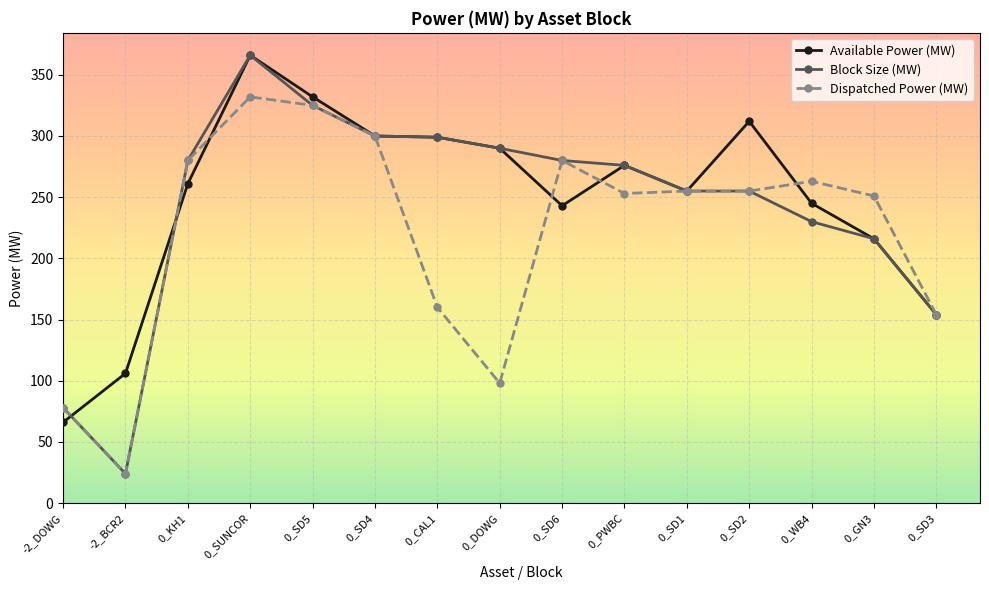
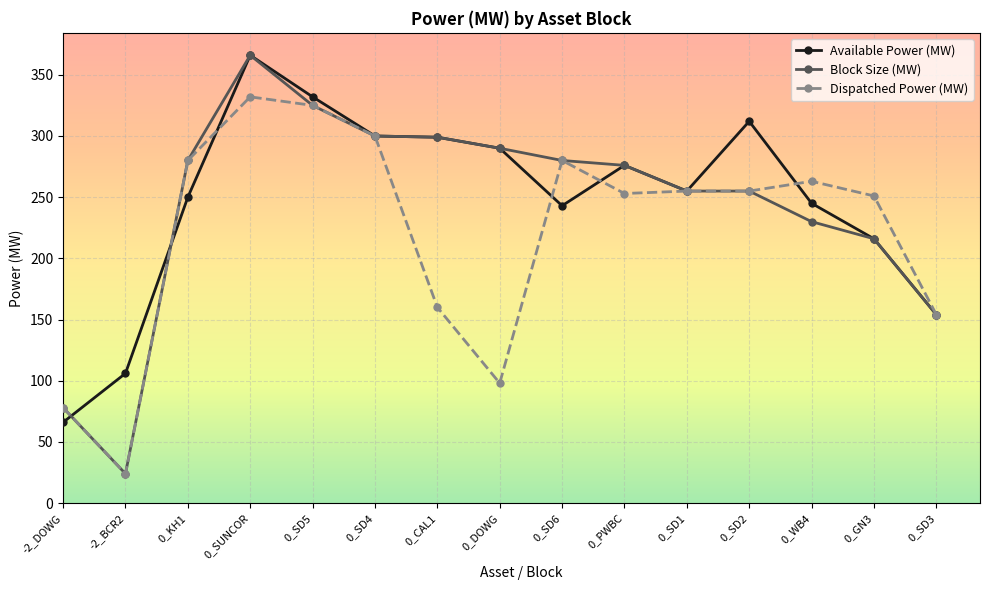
  {
    "Available Power (MW)": {
      "-2_DOWG": 66,
      "-2_BCR2": 106,
-     "0_KH1": 261,
+     "0_KH1": 250,
      "0_SD5": 332,
      "0_SD6": 243,
      "0_SD2": 312,
      "0_WB4": 245
    },
    "Block Size (MW)": {
      "0_WB4": 230
    },
    "Dispatched Power (MW)": {
      "0_SUNCOR": 332,
      "0_CAL1": 160,
      "0_DOWG": 98,
      "0_PWBC": 253,
      "0_WB4": 263,
      "0_GN3": 251
    }
  }
